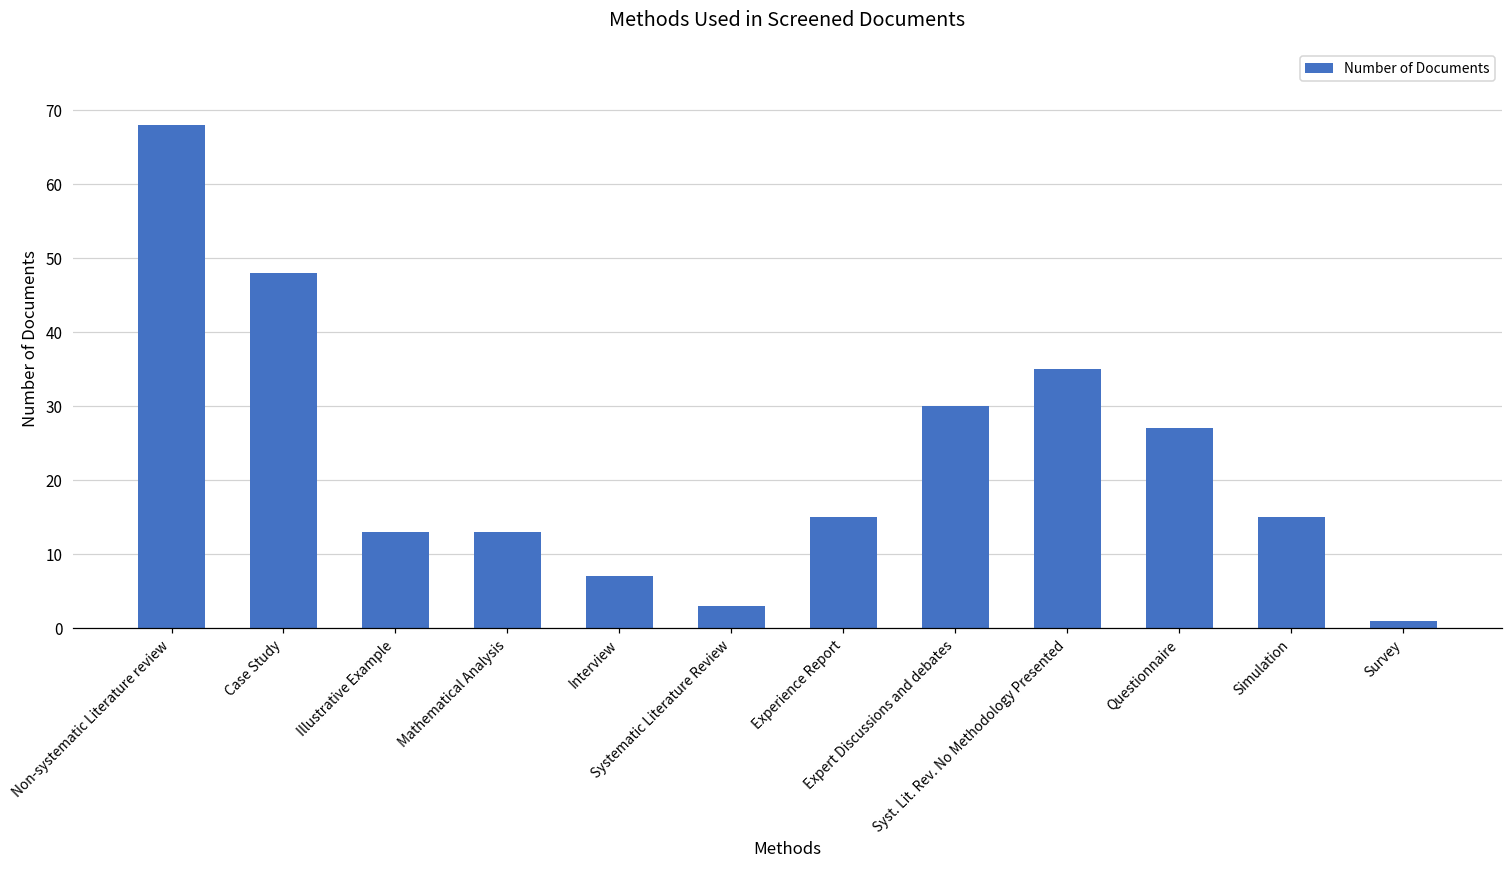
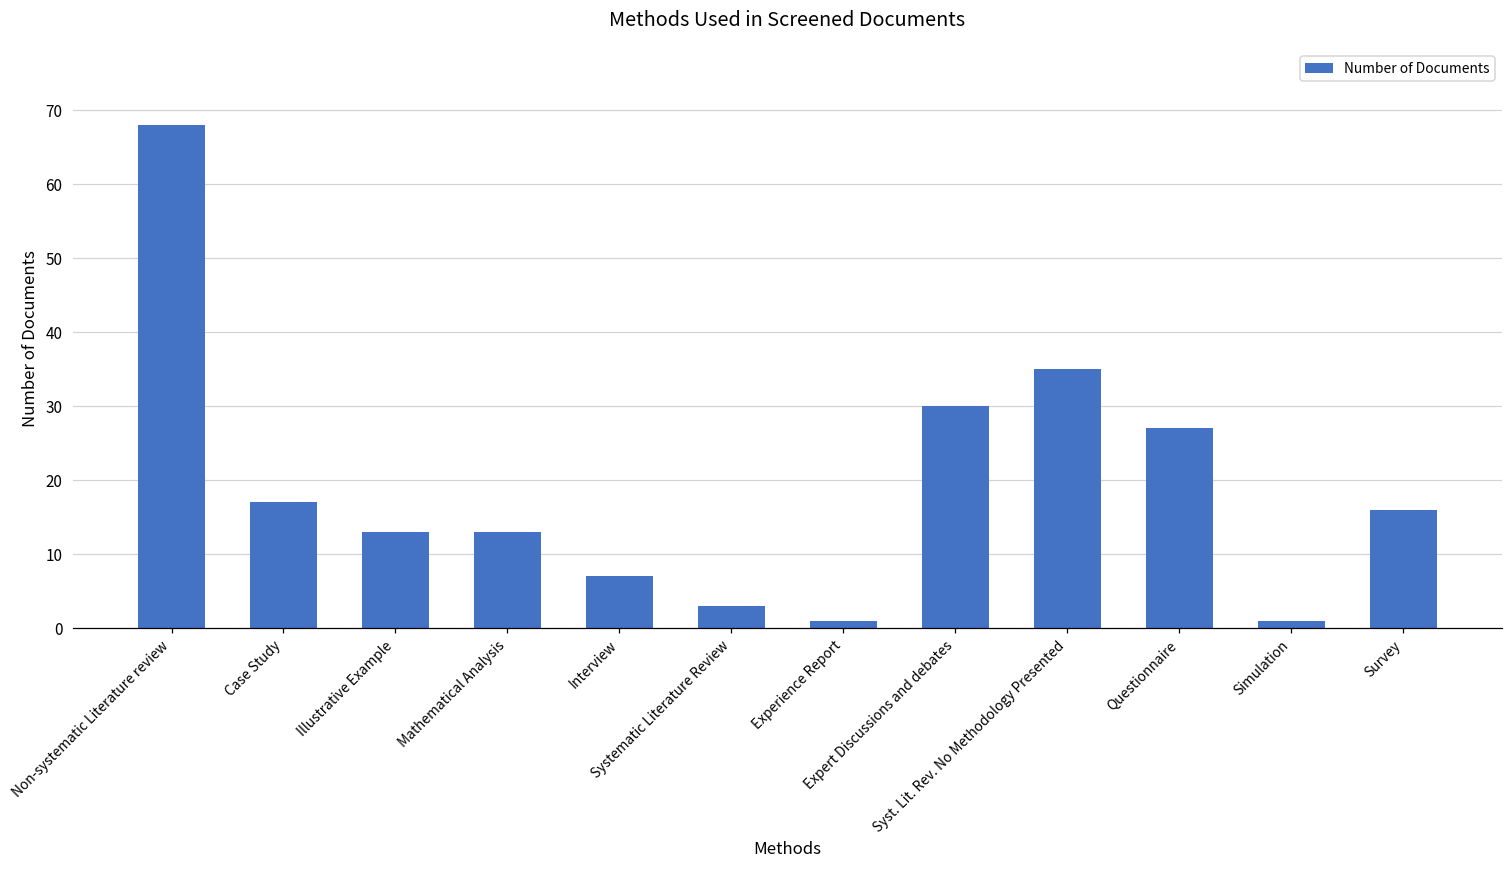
  {
    "Non-systematic Literature review": 68,
-   "Case Study": 48,
+   "Case Study": 17,
    "Illustrative Example": 13,
    "Mathematical Analysis": 13,
    "Interview": 7,
    "Systematic Literature Review": 3,
-   "Experience Report": 15,
+   "Experience Report": 1,
    "Expert Discussions and debates": 30,
    "Syst. Lit. Rev. No Methodology Presented": 35,
    "Questionnaire": 27,
-   "Simulation": 15,
-   "Survey": 1
+   "Simulation": 1,
+   "Survey": 16
  }
